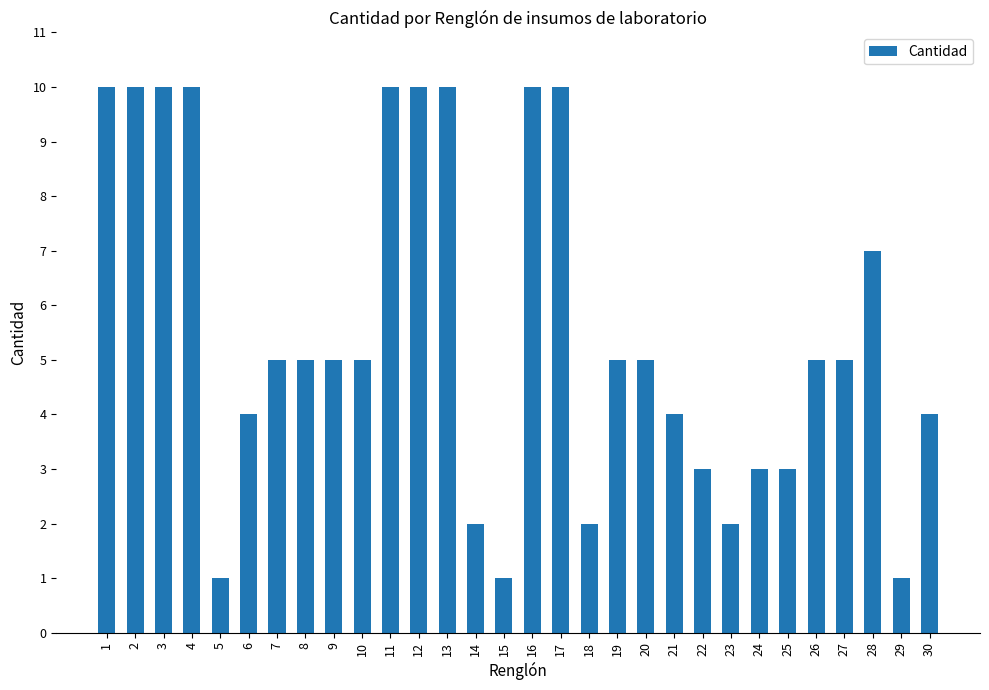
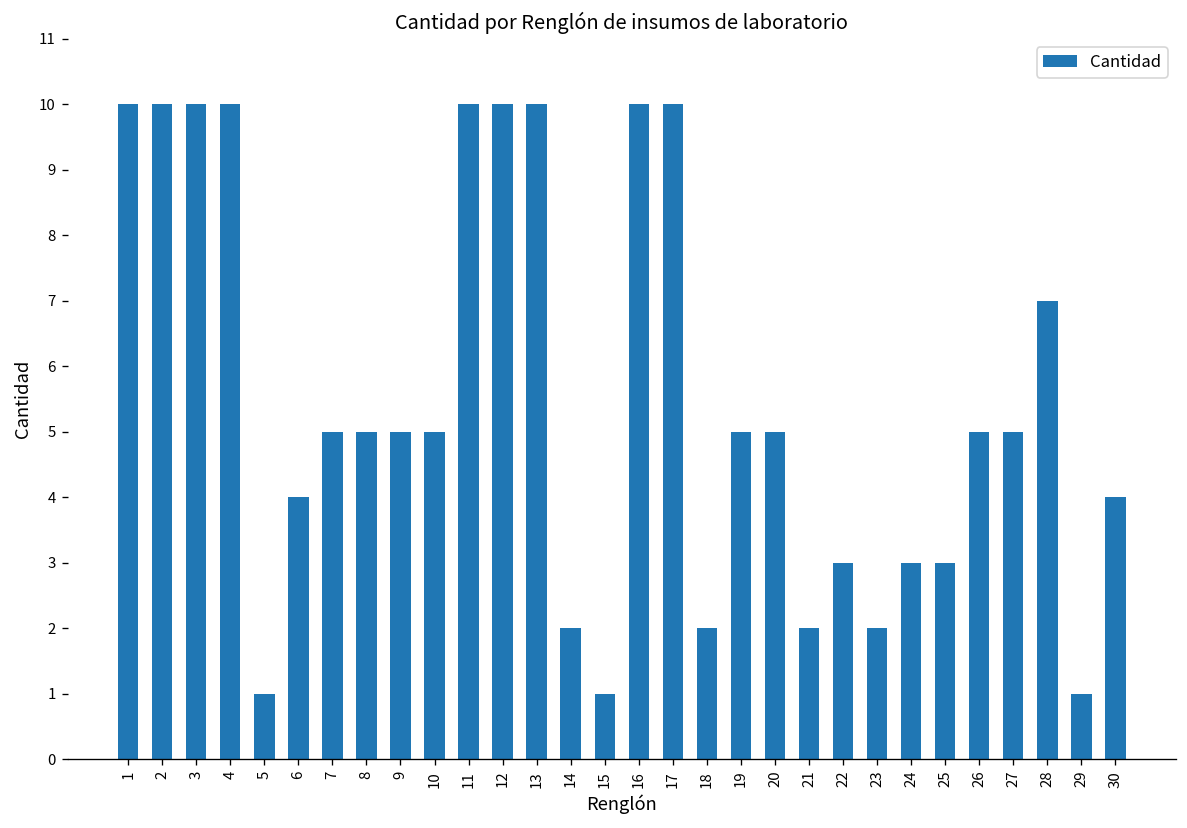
  {
    "1": 10,
    "2": 10,
    "3": 10,
    "4": 10,
    "5": 1,
    "6": 4,
    "7": 5,
    "8": 5,
    "9": 5,
    "10": 5,
    "11": 10,
    "12": 10,
    "13": 10,
    "14": 2,
    "15": 1,
    "16": 10,
    "17": 10,
    "18": 2,
    "19": 5,
    "20": 5,
-   "21": 4,
+   "21": 2,
    "22": 3,
    "23": 2,
    "24": 3,
    "25": 3,
    "26": 5,
    "27": 5,
    "28": 7,
    "29": 1,
    "30": 4
  }
